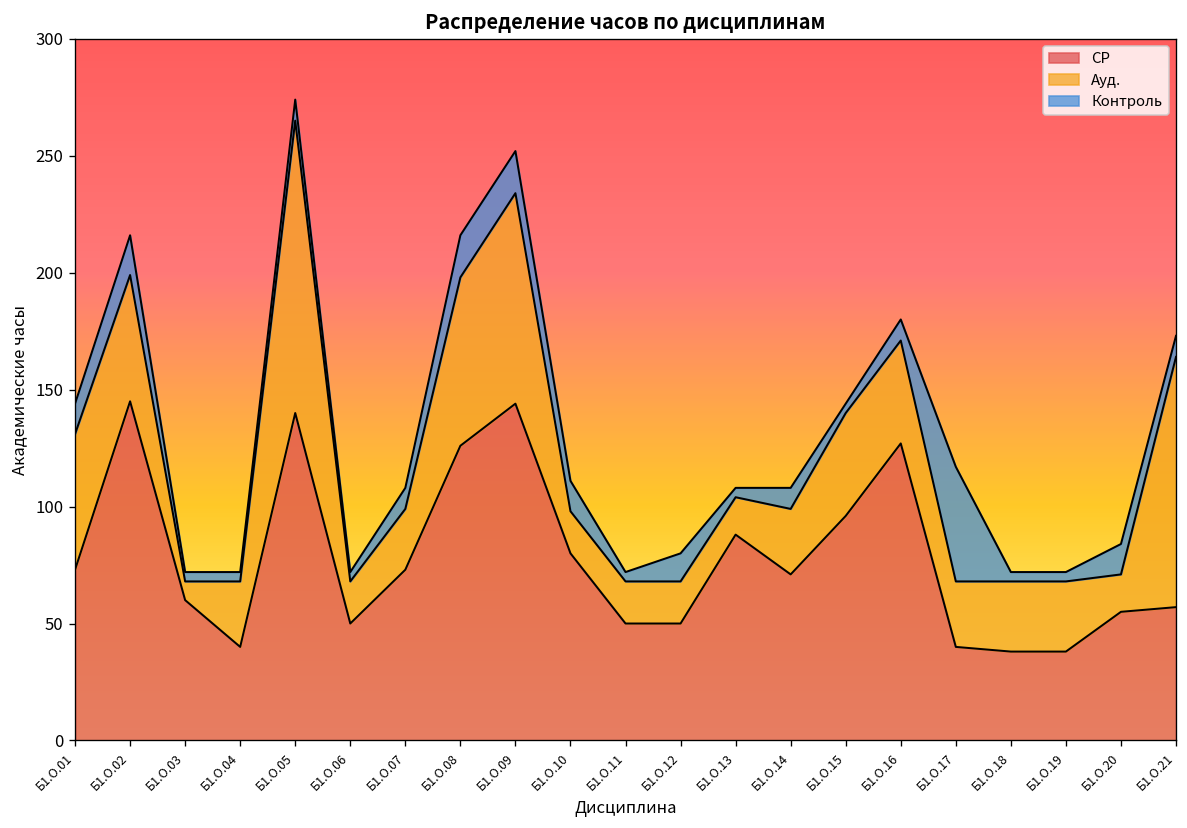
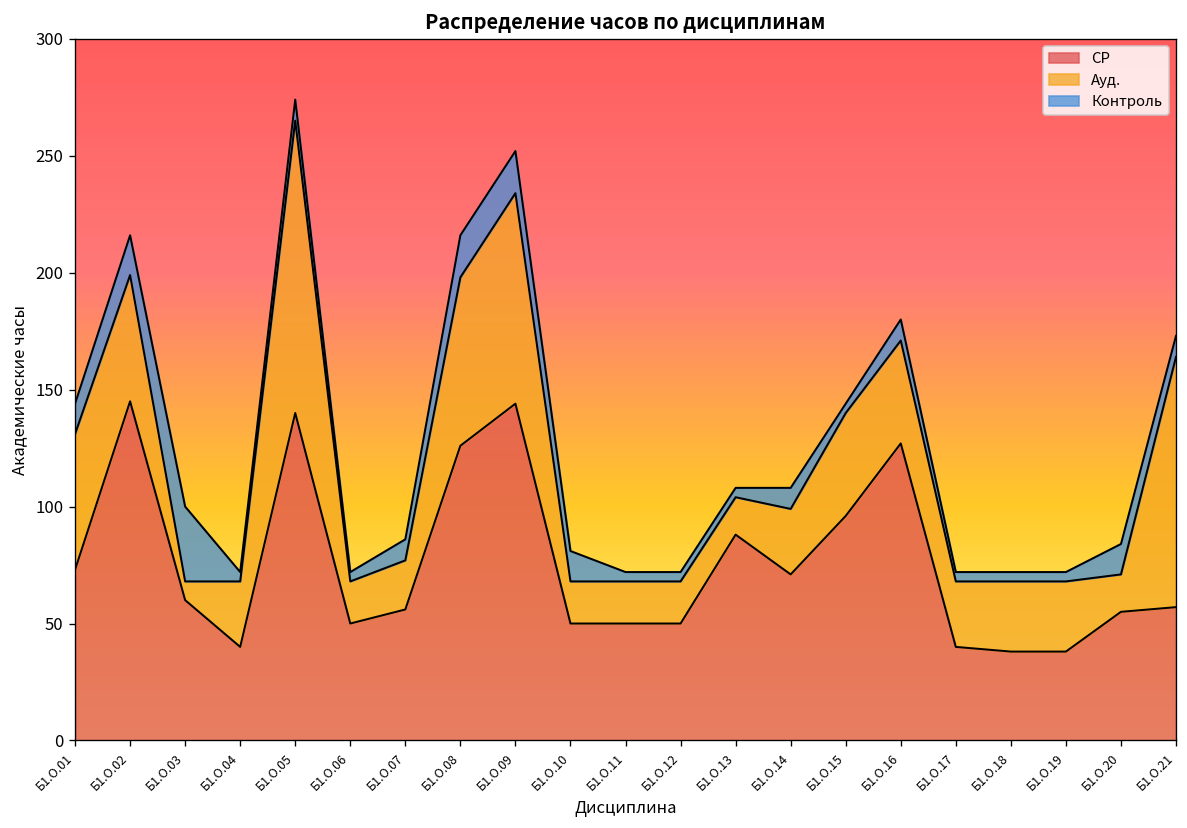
  {
    "СР": {
      "Б1.О.01": 73,
      "Б1.О.02": 145,
      "Б1.О.03": 60,
      "Б1.О.04": 40,
      "Б1.О.05": 140,
      "Б1.О.06": 50,
-     "Б1.О.07": 73,
+     "Б1.О.07": 56,
      "Б1.О.08": 126,
      "Б1.О.09": 144,
-     "Б1.О.10": 80,
+     "Б1.О.10": 50,
      "Б1.О.11": 50,
      "Б1.О.12": 50,
      "Б1.О.13": 88,
      "Б1.О.14": 71,
      "Б1.О.15": 96,
      "Б1.О.16": 127,
      "Б1.О.17": 40,
      "Б1.О.18": 38,
      "Б1.О.19": 38,
      "Б1.О.20": 55,
      "Б1.О.21": 57
    },
    "Ауд.": {
      "Б1.О.01": 58,
      "Б1.О.02": 54,
      "Б1.О.03": 8,
      "Б1.О.04": 28,
      "Б1.О.05": 125,
      "Б1.О.06": 18,
-     "Б1.О.07": 26,
+     "Б1.О.07": 21,
      "Б1.О.08": 72,
      "Б1.О.09": 90,
      "Б1.О.10": 18,
      "Б1.О.11": 18,
      "Б1.О.12": 18,
      "Б1.О.13": 16,
      "Б1.О.14": 28,
      "Б1.О.15": 44,
      "Б1.О.16": 44,
      "Б1.О.17": 28,
      "Б1.О.18": 30,
      "Б1.О.19": 30,
      "Б1.О.20": 16,
      "Б1.О.21": 107
    },
    "Контроль": {
      "Б1.О.01": 13,
      "Б1.О.02": 17,
-     "Б1.О.03": 4,
+     "Б1.О.03": 32,
      "Б1.О.04": 4,
      "Б1.О.05": 9,
      "Б1.О.06": 4,
      "Б1.О.07": 9,
      "Б1.О.08": 18,
      "Б1.О.09": 18,
      "Б1.О.10": 13,
      "Б1.О.11": 4,
-     "Б1.О.12": 12,
+     "Б1.О.12": 4,
      "Б1.О.13": 4,
      "Б1.О.14": 9,
      "Б1.О.15": 4,
      "Б1.О.16": 9,
-     "Б1.О.17": 49,
+     "Б1.О.17": 4,
      "Б1.О.18": 4,
      "Б1.О.19": 4,
      "Б1.О.20": 13,
      "Б1.О.21": 9
    }
  }
